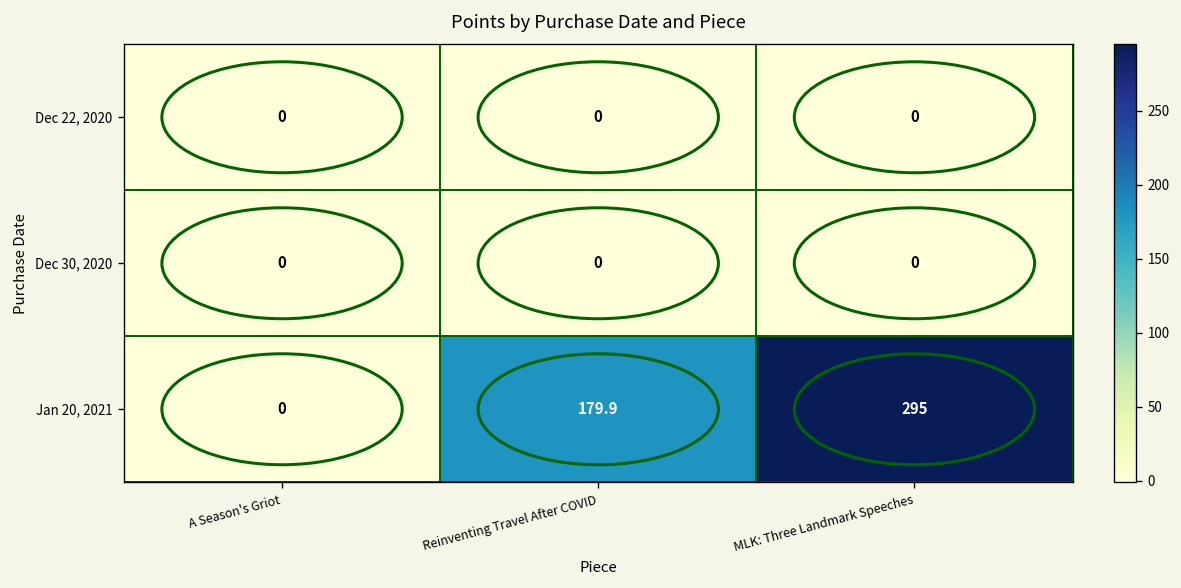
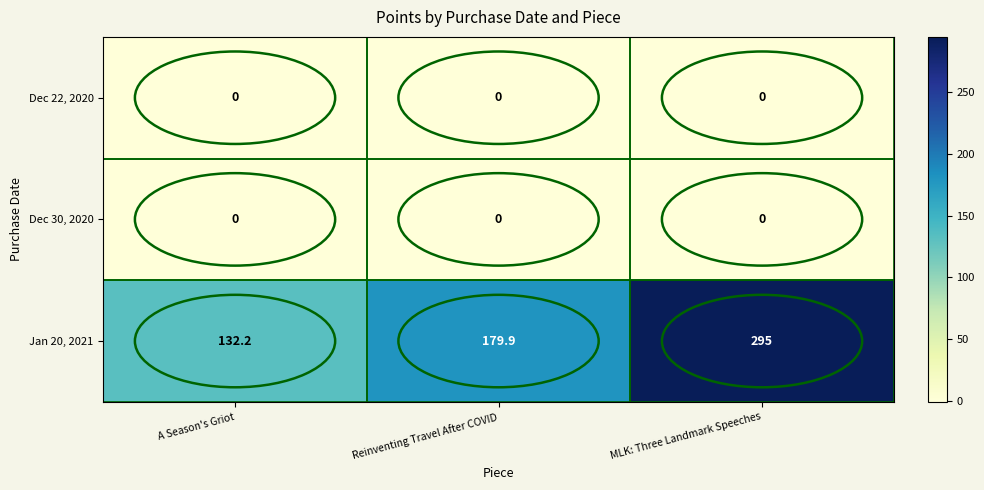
  {
    "Dec 22, 2020": {
      "A Season's Griot": 0,
      "Reinventing Travel After COVID": 0,
      "MLK: Three Landmark Speeches": 0
    },
    "Dec 30, 2020": {
      "A Season's Griot": 0,
      "Reinventing Travel After COVID": 0,
      "MLK: Three Landmark Speeches": 0
    },
    "Jan 20, 2021": {
-     "A Season's Griot": 0,
+     "A Season's Griot": 132.2,
      "Reinventing Travel After COVID": 179.9,
      "MLK: Three Landmark Speeches": 295
    }
  }
